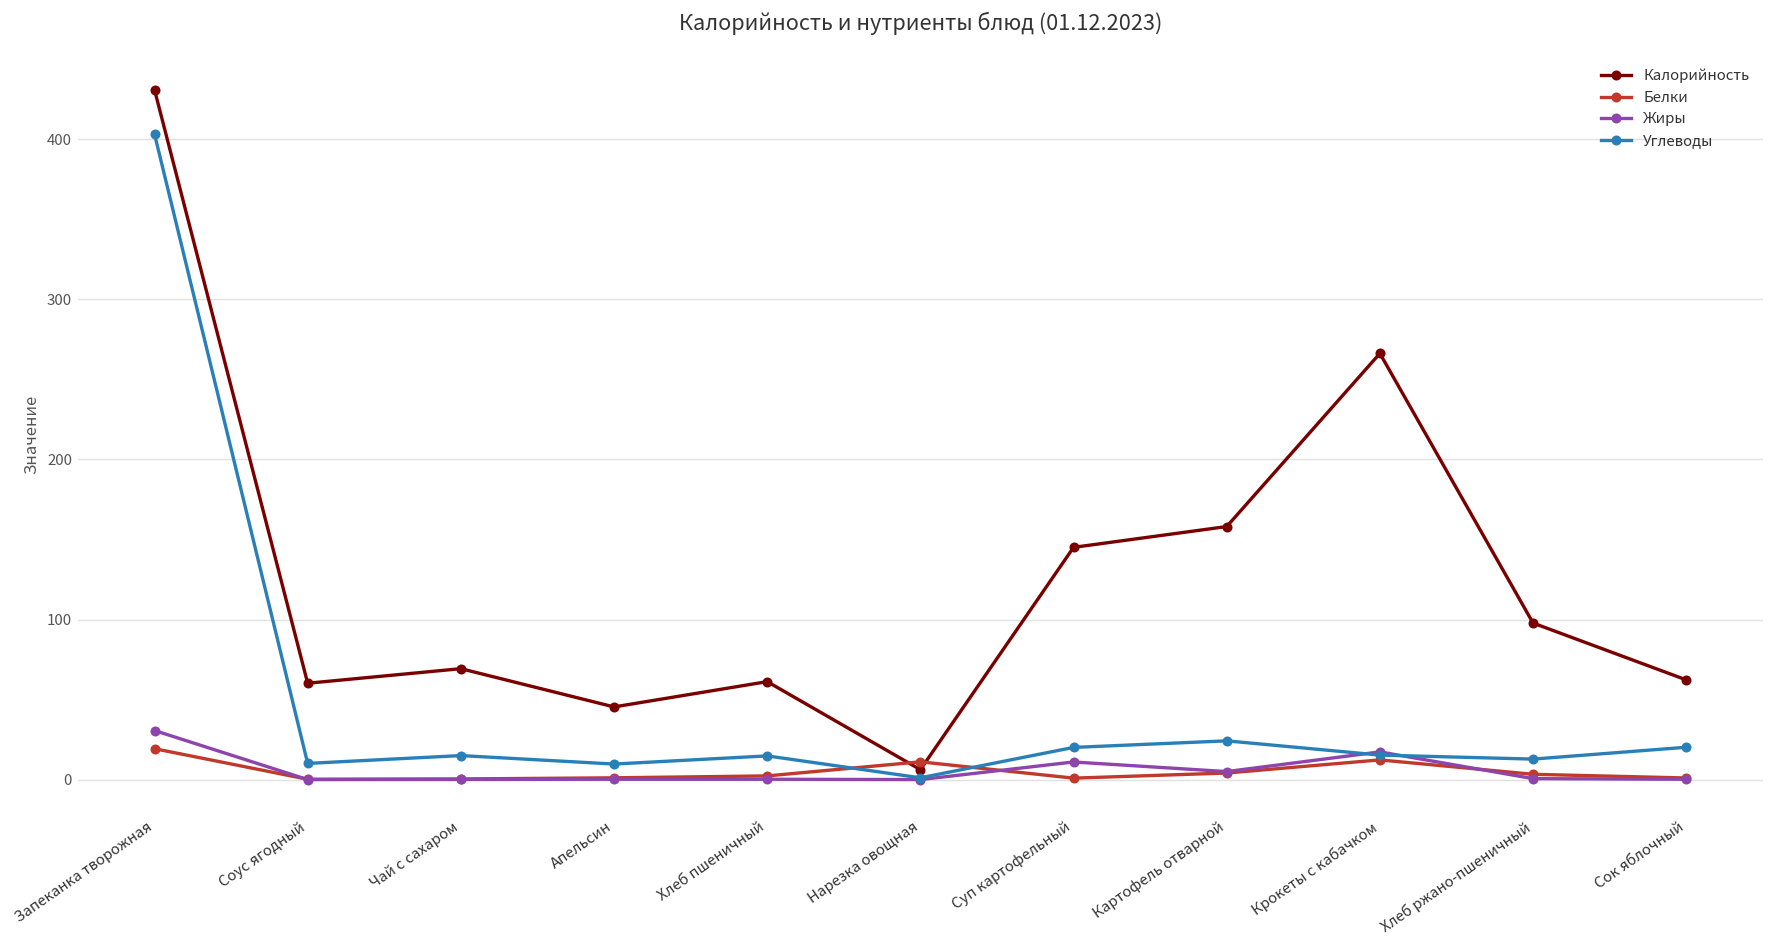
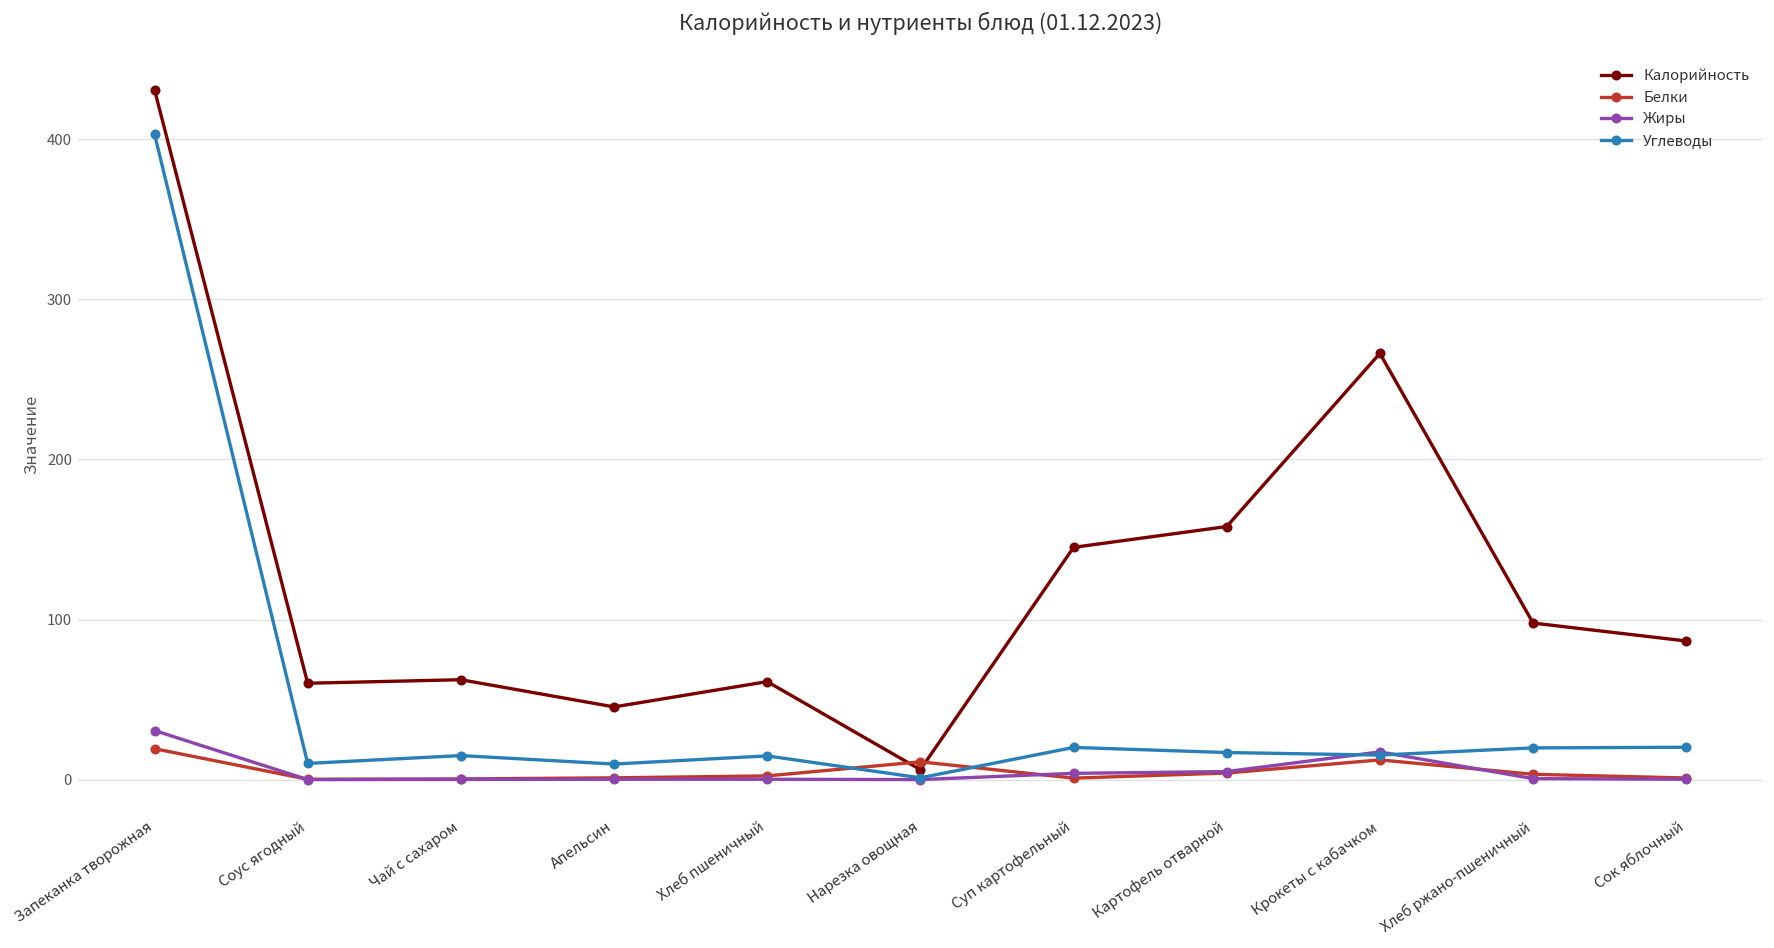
  {
    "Калорийность": {
      "Запеканка творожная": 431,
      "Соус ягодный": 60,
-     "Чай с сахаром": 69,
+     "Чай с сахаром": 62,
      "Апельсин": 45,
      "Хлеб пшеничный": 61,
      "Нарезка овощная": 6,
      "Суп картофельный": 145,
      "Картофель отварной": 158,
      "Крокеты с кабачком": 266,
      "Хлеб ржано-пшеничный": 98,
-     "Сок яблочный": 62
+     "Сок яблочный": 87
    },
    "Белки": {
      "Запеканка творожная": 19,
      "Хлеб пшеничный": 2,
      "Нарезка овощная": 11,
      "Суп картофельный": 1,
      "Крокеты с кабачком": 12,
      "Хлеб ржано-пшеничный": 3
    },
    "Жиры": {
      "Запеканка творожная": 31,
      "Хлеб пшеничный": 0,
-     "Суп картофельный": 11,
+     "Суп картофельный": 4,
      "Крокеты с кабачком": 17,
      "Хлеб ржано-пшеничный": 1
    },
    "Углеводы": {
      "Запеканка творожная": 403,
      "Соус ягодный": 10,
      "Чай с сахаром": 15,
      "Апельсин": 10,
      "Хлеб пшеничный": 15,
      "Суп картофельный": 20,
-     "Картофель отварной": 24,
+     "Картофель отварной": 17,
      "Крокеты с кабачком": 15,
-     "Хлеб ржано-пшеничный": 13,
+     "Хлеб ржано-пшеничный": 20,
      "Сок яблочный": 20
    }
  }
